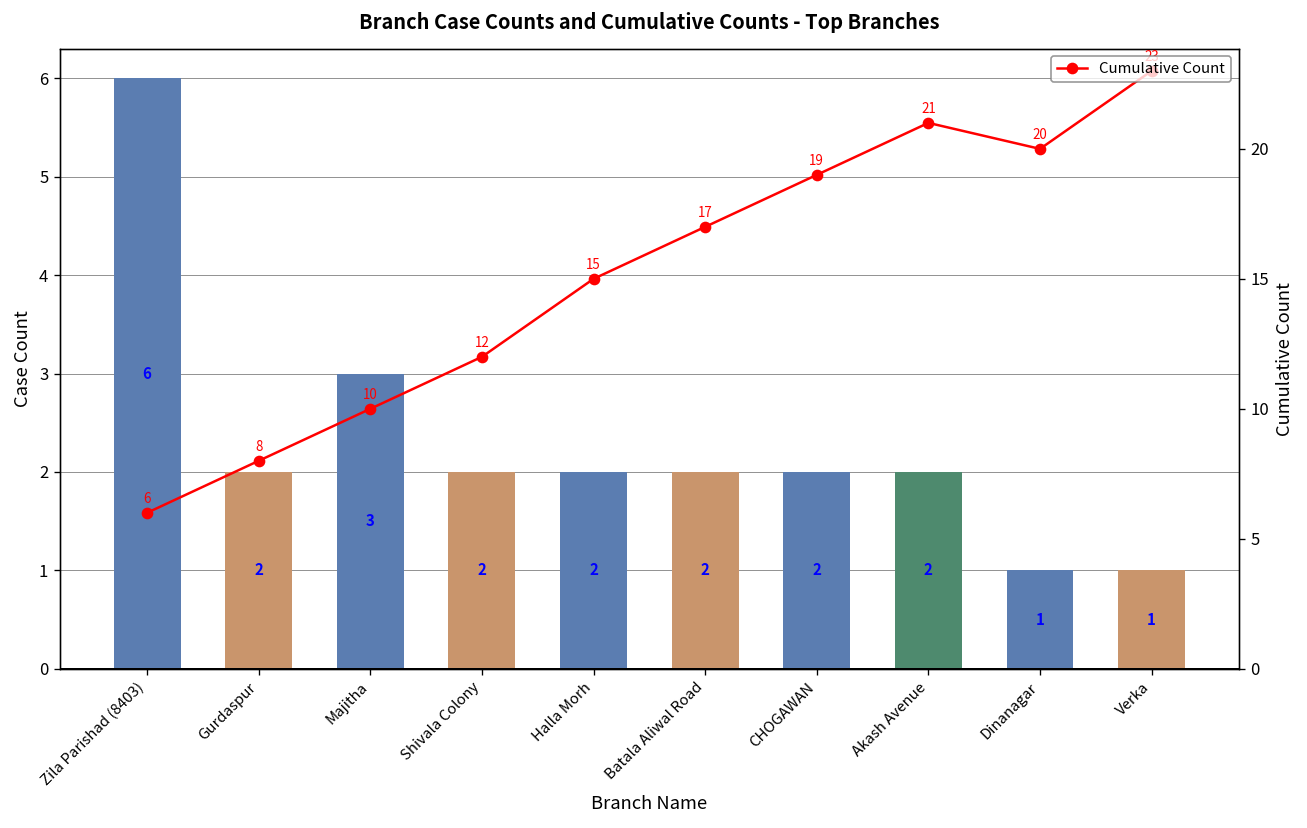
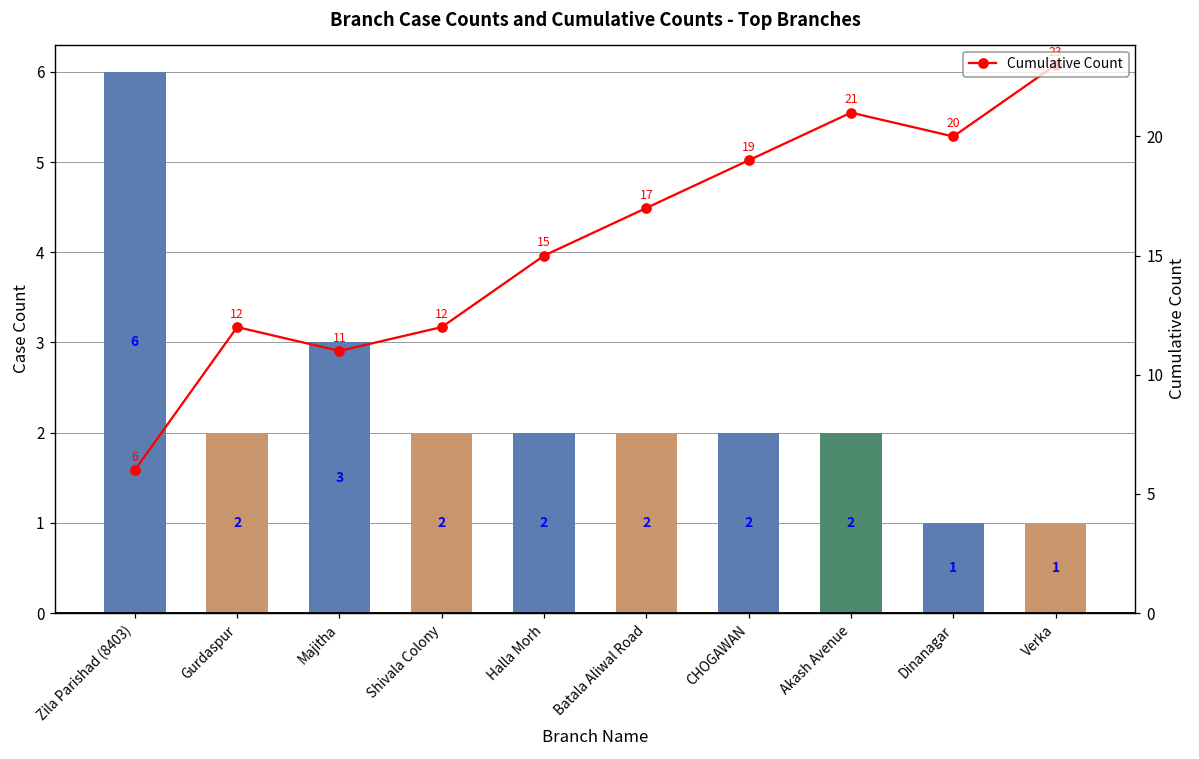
  {
    "Cumulative Count": {
-     "Gurdaspur": 8,
-     "Majitha": 10,
+     "Gurdaspur": 12,
+     "Majitha": 11,
      "Shivala Colony": 12,
      "Halla Morh": 15,
      "Batala Aliwal Road": 17,
      "CHOGAWAN": 19,
      "Akash Avenue": 21,
      "Dinanagar": 20
    }
  }
